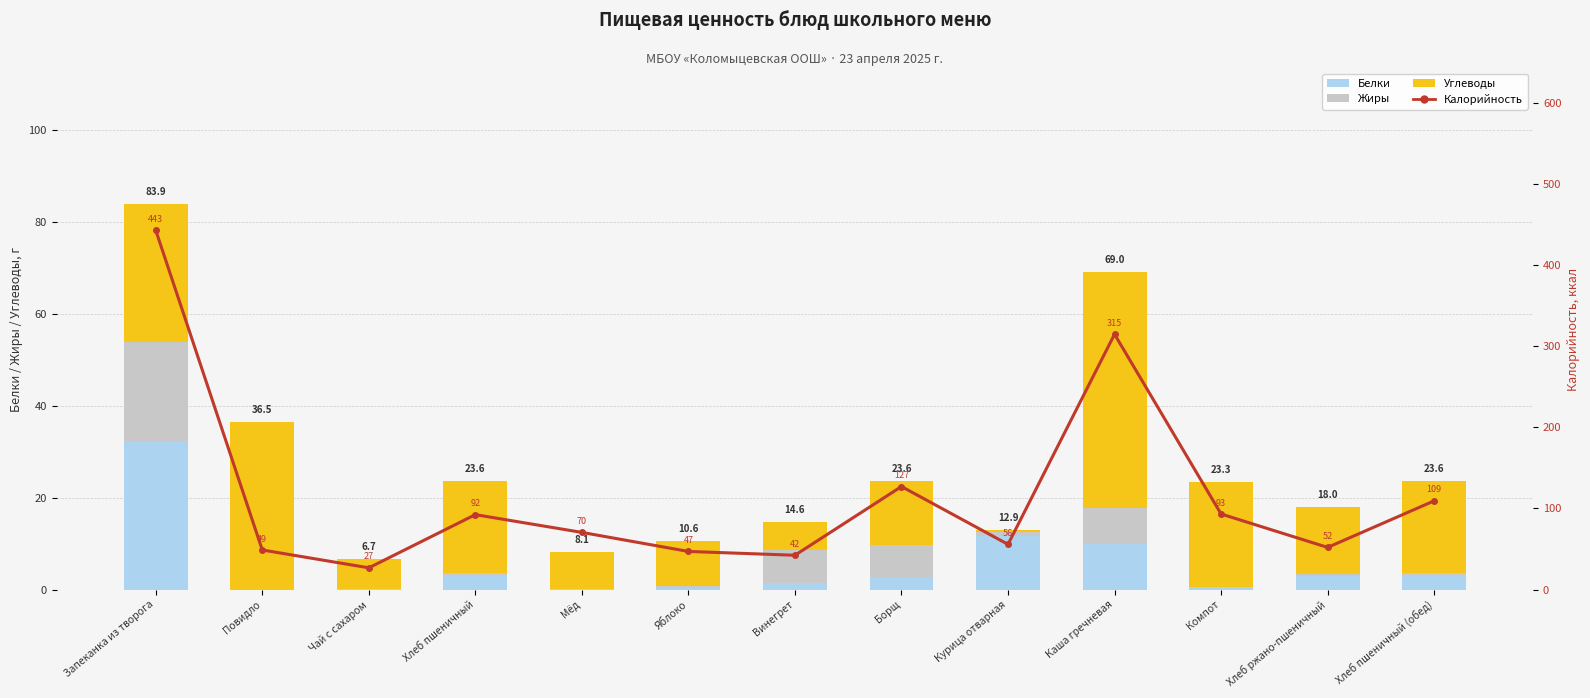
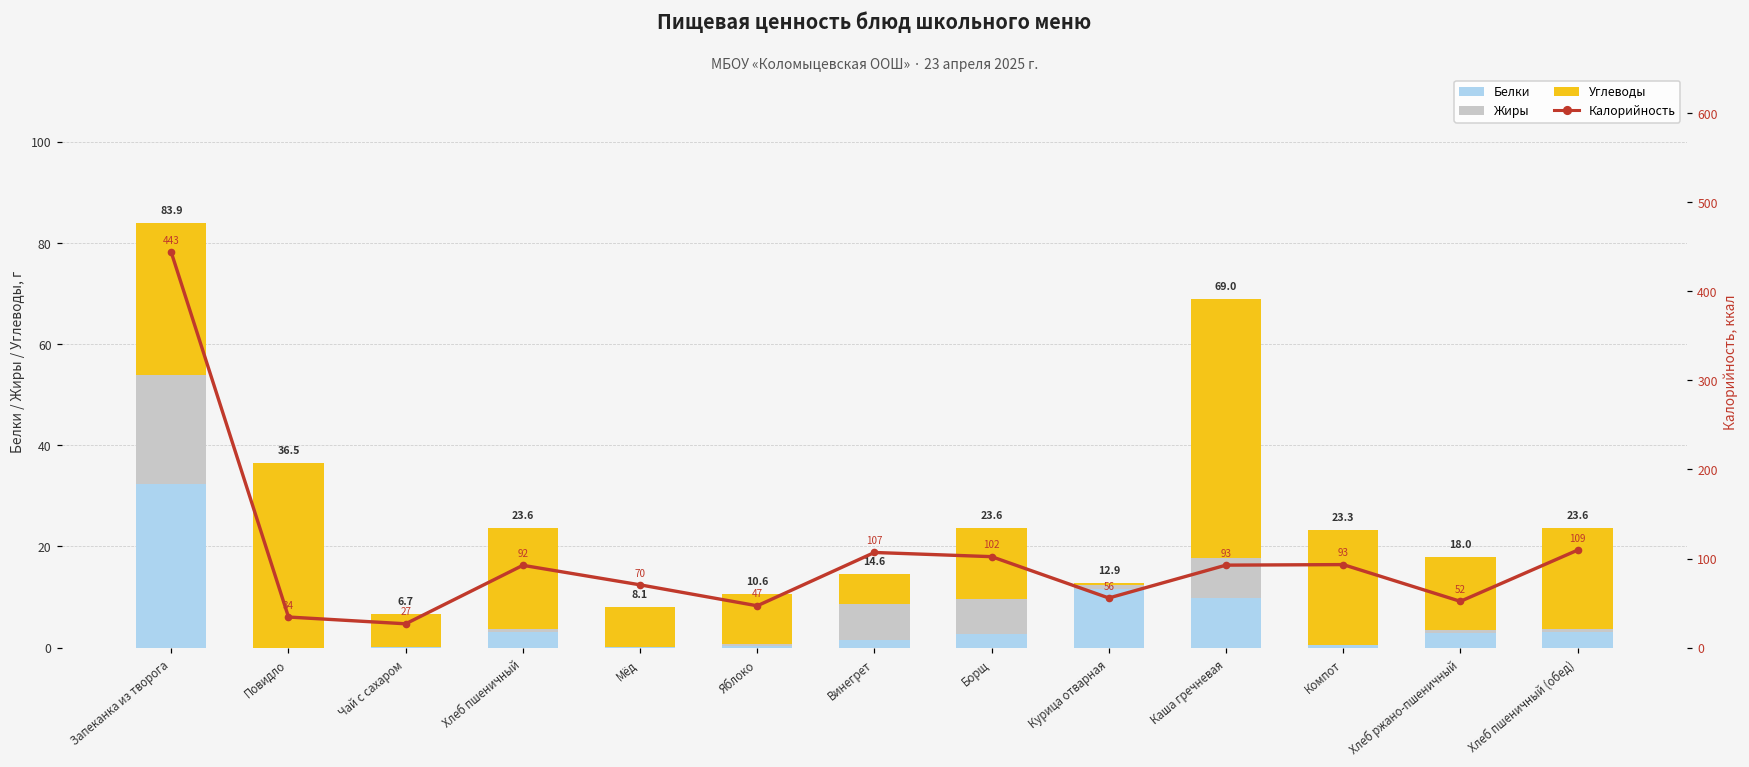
  {
    "Углеводы": {
      "Повидло": 36.5
    },
    "Калорийность": {
      "Запеканка из творога": 443,
-     "Повидло": 49,
+     "Повидло": 34,
      "Чай с сахаром": 27,
      "Хлеб пшеничный": 92,
      "Мёд": 70,
      "Яблоко": 47,
-     "Винегрет": 42,
-     "Борщ": 127,
+     "Винегрет": 107,
+     "Борщ": 102,
      "Курица отварная": 56,
-     "Каша гречневая": 315,
+     "Каша гречневая": 93,
      "Компот": 93,
      "Хлеб ржано-пшеничный": 52,
      "Хлеб пшеничный (обед)": 109
    }
  }
